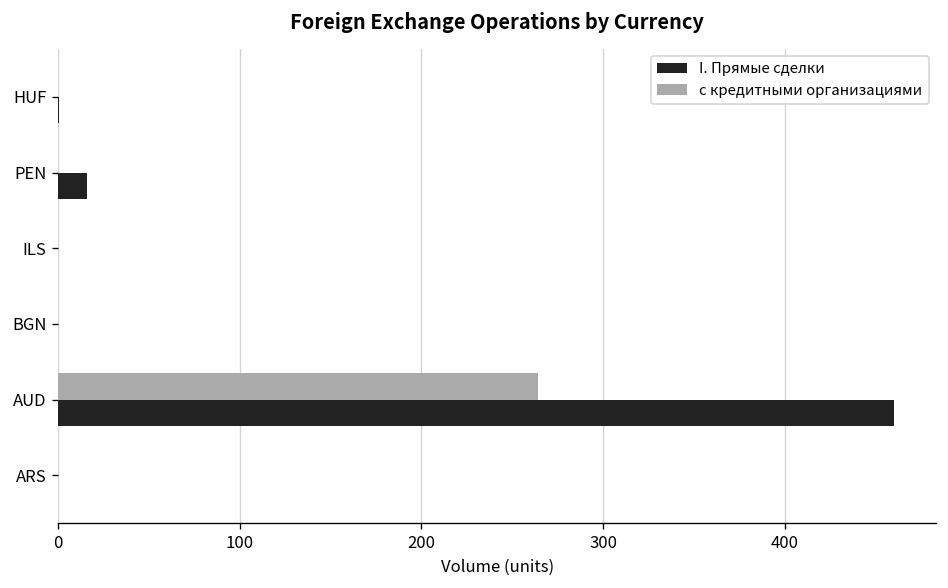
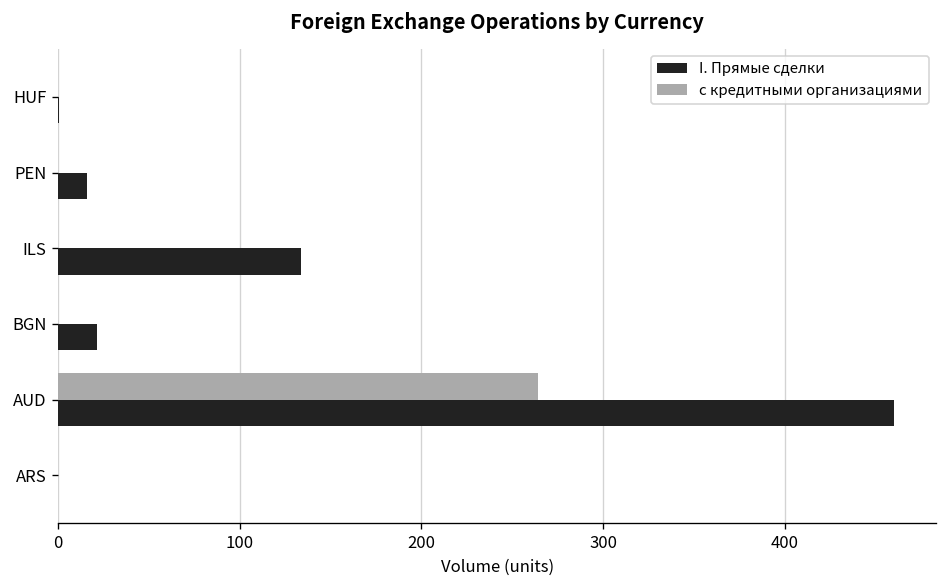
  {
    "I. Прямые сделки": {
      "PEN": 16,
-     "ILS": 0,
-     "BGN": 0,
+     "ILS": 134,
+     "BGN": 21,
      "AUD": 460,
      "ARS": 0
    },
    "с кредитными организациями": {
      "PEN": 0,
      "AUD": 264,
      "ARS": 0
    }
  }
